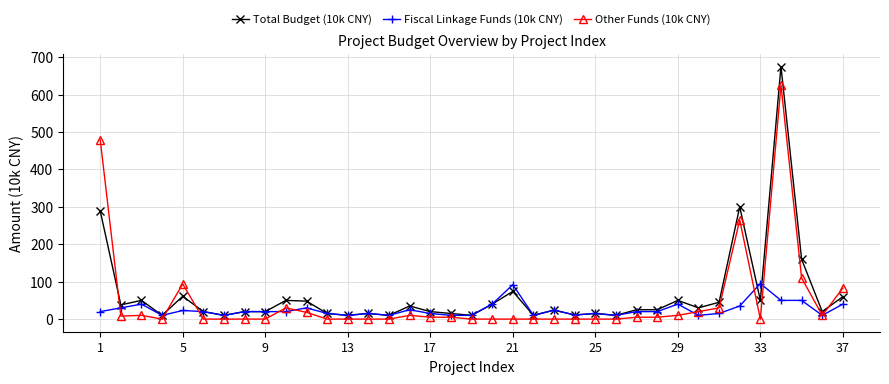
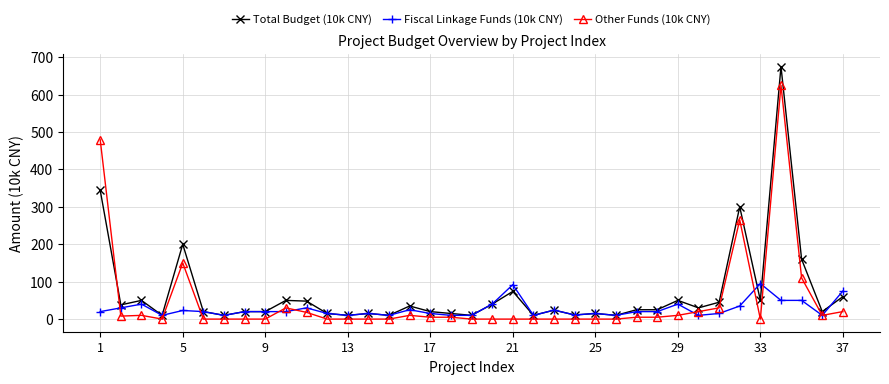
  {
    "Total Budget (10k CNY)": {
-     "1": 290,
-     "5": 60,
+     "1": 340,
+     "5": 200,
      "21": 70,
      "29": 50,
      "33": 50,
      "37": 60
    },
    "Fiscal Linkage Funds (10k CNY)": {
      "1": 20,
      "5": 20,
      "21": 90,
      "29": 40,
      "33": 100,
-     "37": 40
+     "37": 80
    },
    "Other Funds (10k CNY)": {
      "1": 480,
-     "5": 90,
+     "5": 150,
      "9": 0,
      "13": 0,
      "17": 10,
      "21": 0,
      "25": 0,
      "29": 10,
      "33": 0,
-     "37": 80
+     "37": 20
    }
  }
